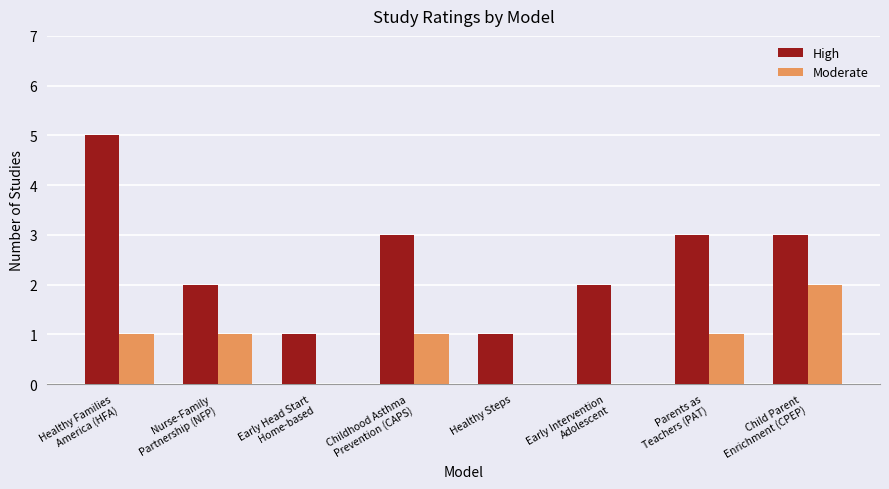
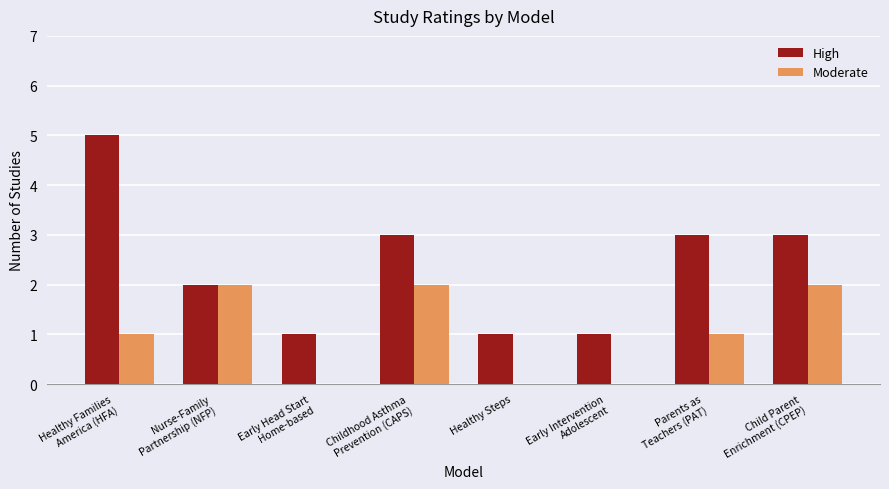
  {
    "High": {
      "Healthy Families America (HFA)": 5,
      "Nurse-Family Partnership (NFP)": 2,
      "Early Head Start Home-based": 1,
      "Childhood Asthma Prevention (CAPS)": 3,
      "Healthy Steps": 1,
-     "Early Intervention Adolescent": 2,
+     "Early Intervention Adolescent": 1,
      "Parents as Teachers (PAT)": 3,
      "Child Parent Enrichment (CPEP)": 3
    },
    "Moderate": {
      "Healthy Families America (HFA)": 1,
-     "Nurse-Family Partnership (NFP)": 1,
+     "Nurse-Family Partnership (NFP)": 2,
      "Early Head Start Home-based": 0,
-     "Childhood Asthma Prevention (CAPS)": 1,
+     "Childhood Asthma Prevention (CAPS)": 2,
      "Healthy Steps": 0,
      "Early Intervention Adolescent": 0,
      "Parents as Teachers (PAT)": 1,
      "Child Parent Enrichment (CPEP)": 2
    }
  }
